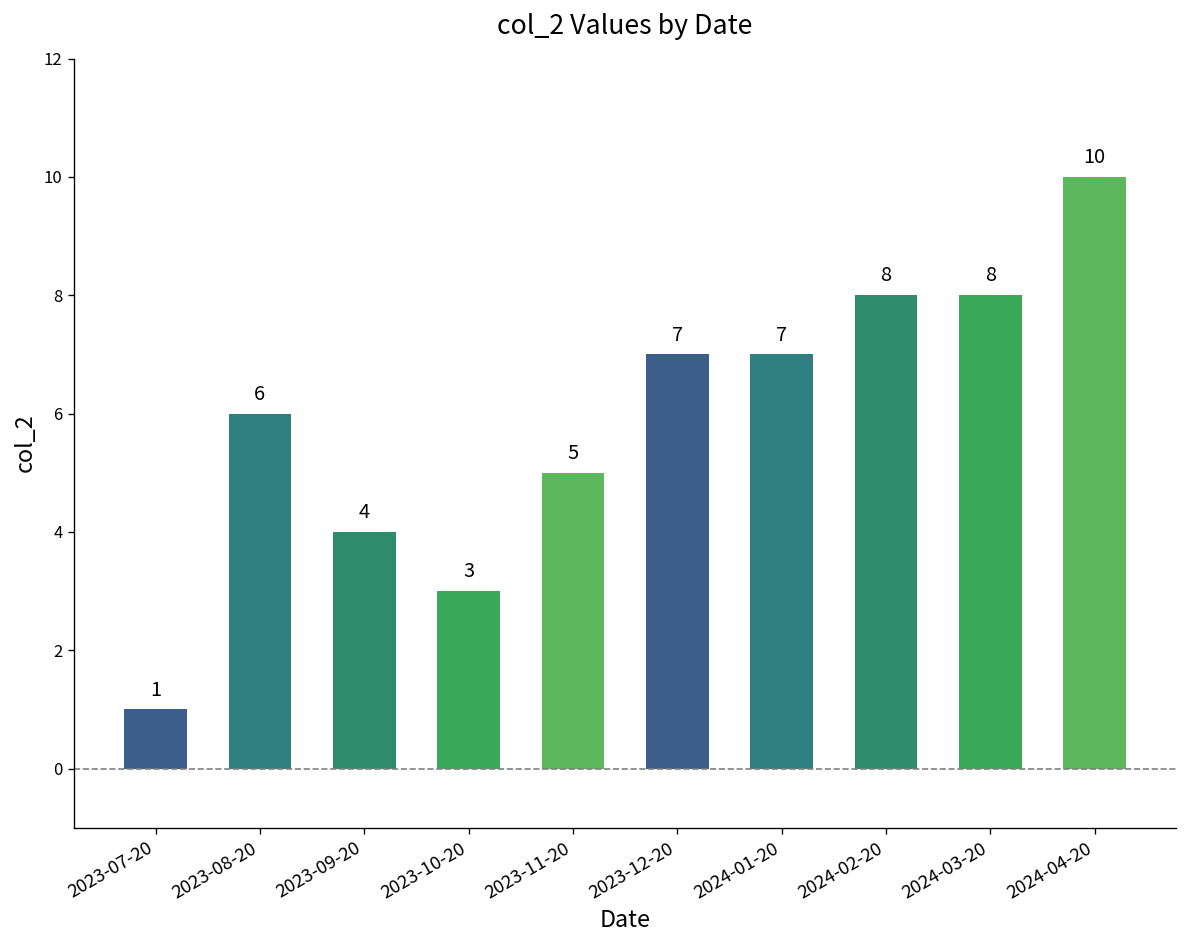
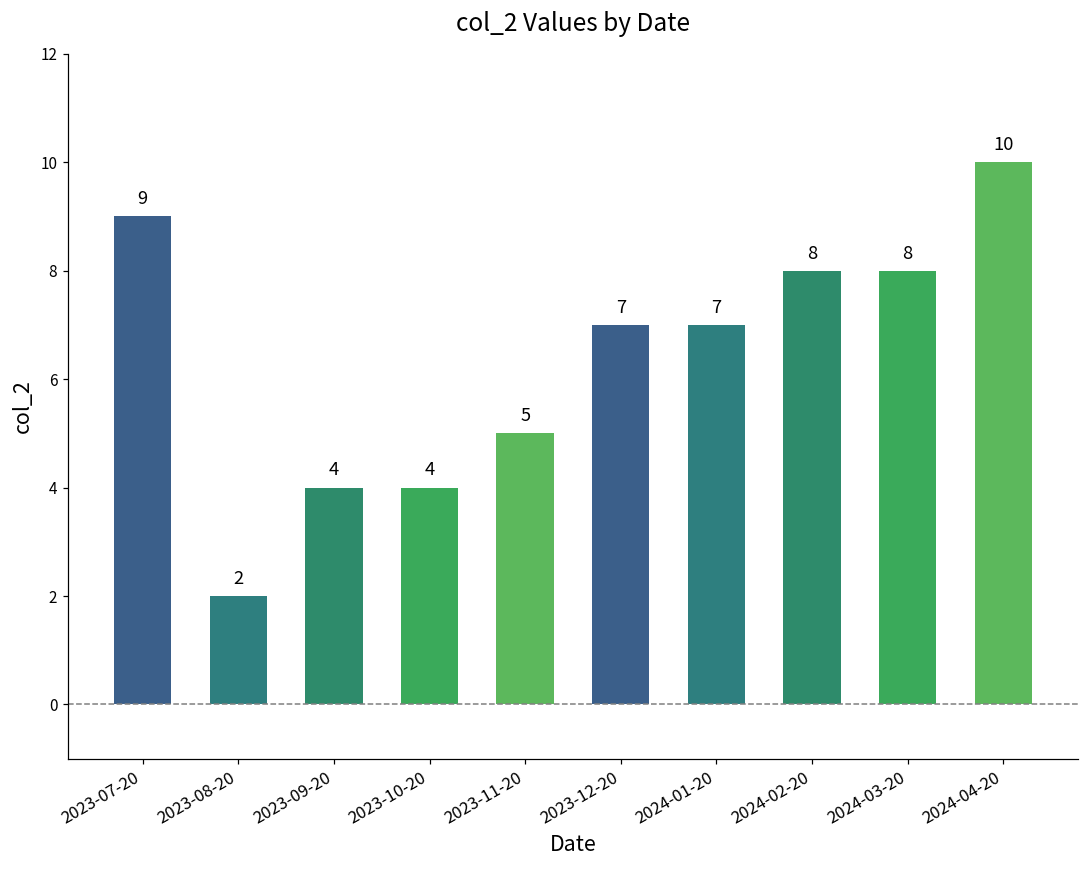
  {
-   "2023-07-20": 1,
-   "2023-08-20": 6,
+   "2023-07-20": 9,
+   "2023-08-20": 2,
    "2023-09-20": 4,
-   "2023-10-20": 3,
+   "2023-10-20": 4,
    "2023-11-20": 5,
    "2023-12-20": 7,
    "2024-01-20": 7,
    "2024-02-20": 8,
    "2024-03-20": 8,
    "2024-04-20": 10
  }
